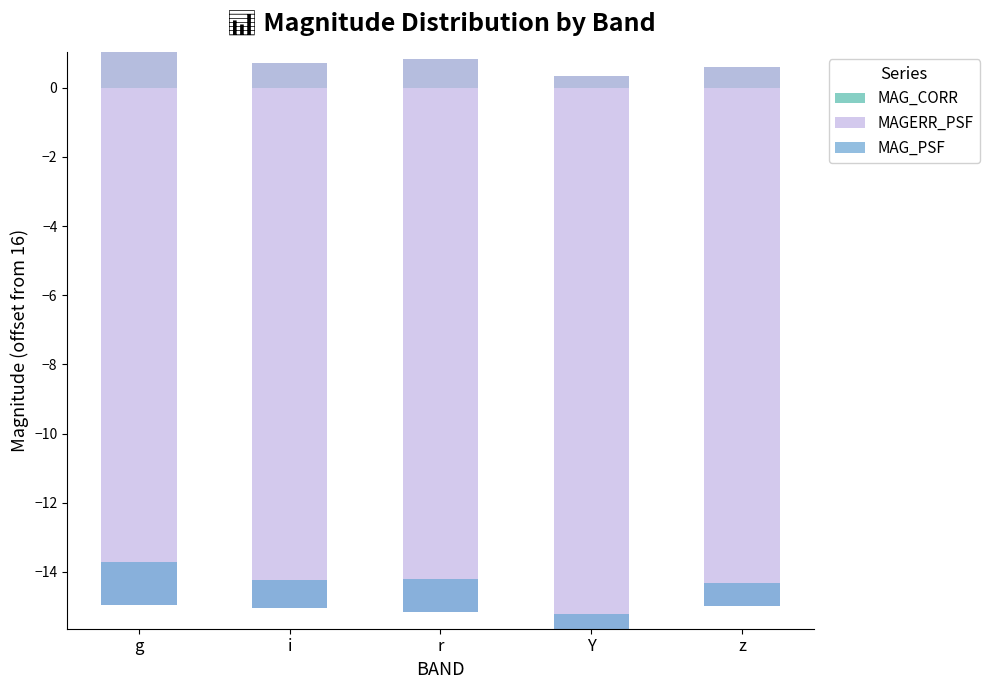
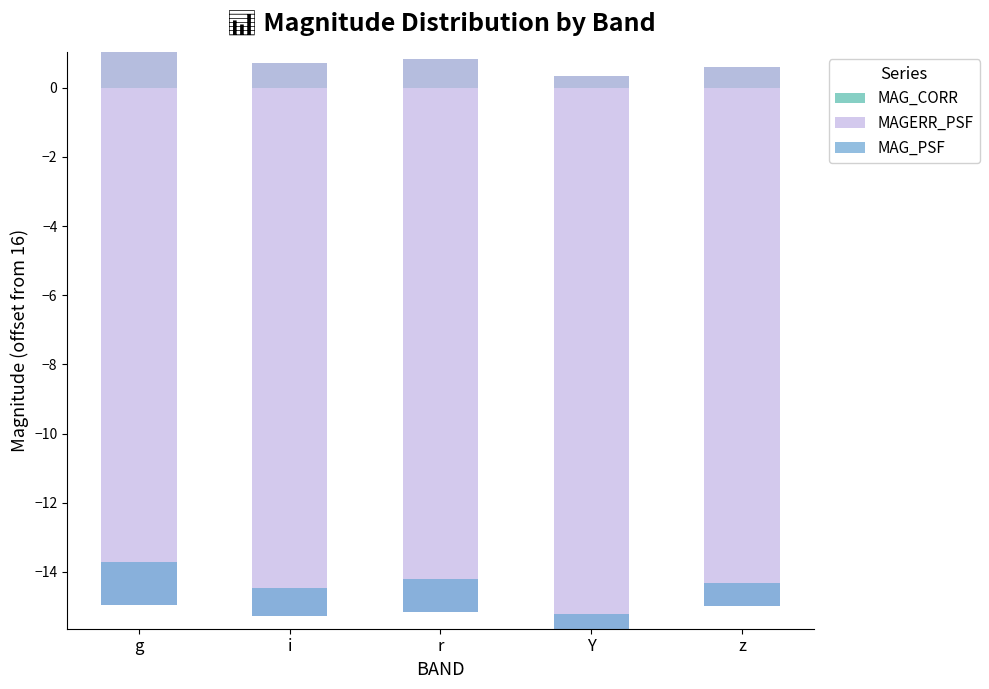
  {
    "MAGERR_PSF": {
      "g": -16.0,
-     "i": -15.8,
+     "i": -16.0,
      "r": -16.0,
      "Y": -16.0,
      "z": -15.6
    }
  }
